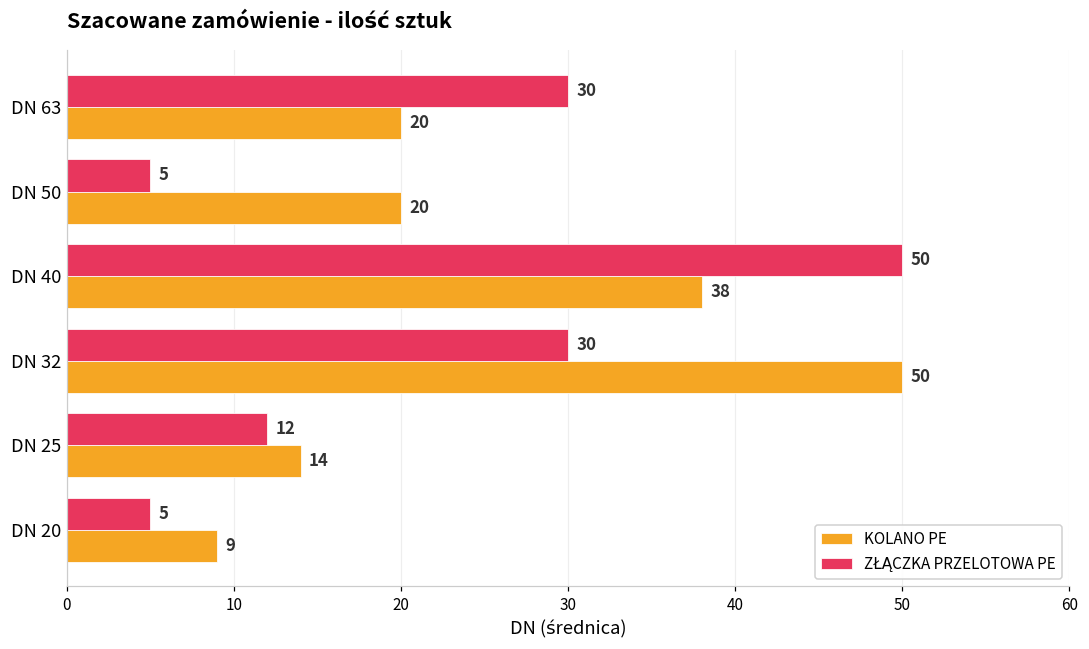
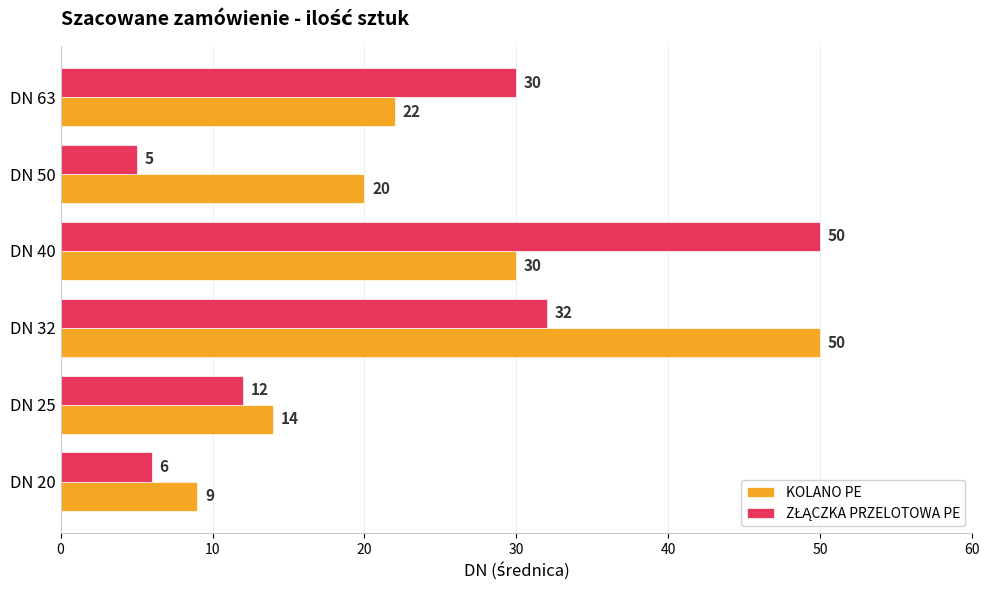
  {
    "KOLANO PE": {
-     "DN 63": 20,
+     "DN 63": 22,
      "DN 50": 20,
-     "DN 40": 38,
+     "DN 40": 30,
      "DN 32": 50,
      "DN 25": 14,
      "DN 20": 9
    },
    "ZŁĄCZKA PRZELOTOWA PE": {
      "DN 63": 30,
      "DN 50": 5,
      "DN 40": 50,
-     "DN 32": 30,
+     "DN 32": 32,
      "DN 25": 12,
-     "DN 20": 5
+     "DN 20": 6
    }
  }
